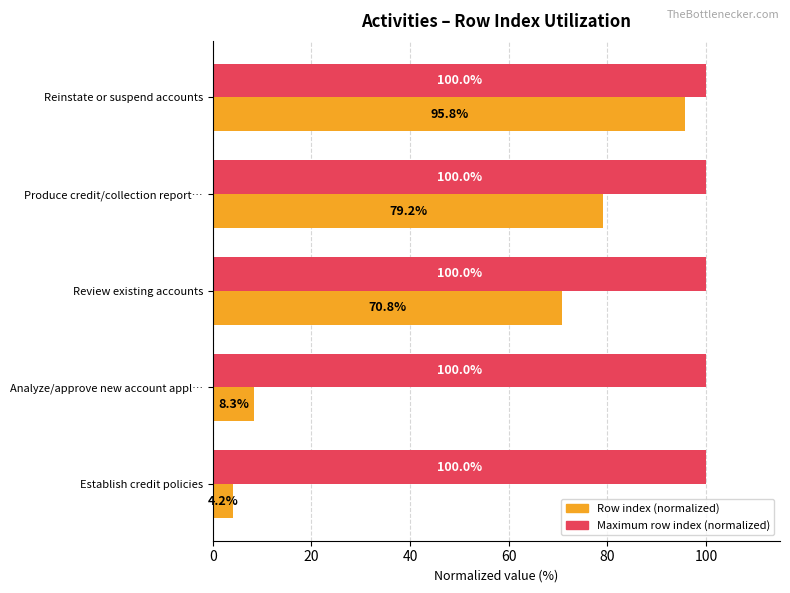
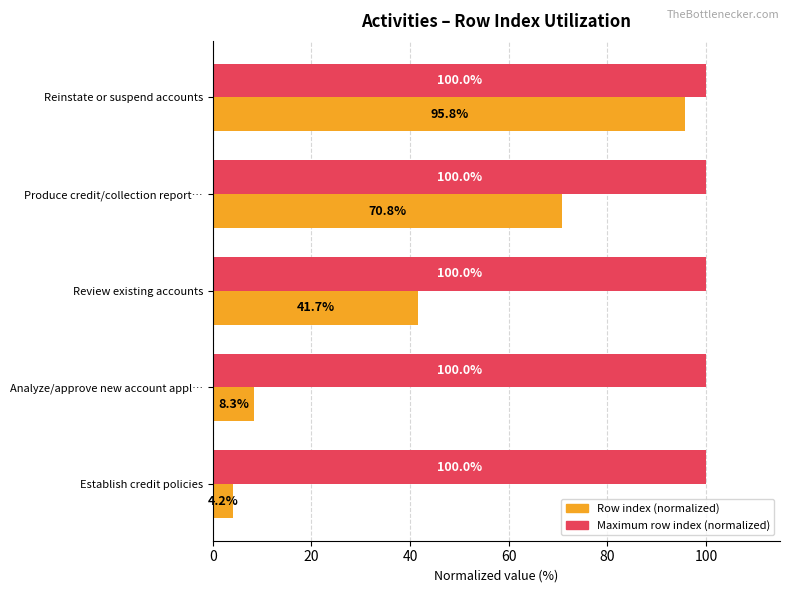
  {
    "Maximum row index (normalized)": {
      "Reinstate or suspend accounts": "100.0%",
      "Produce credit/collection report…": "100.0%",
      "Review existing accounts": "100.0%",
      "Analyze/approve new account appl…": "100.0%",
      "Establish credit policies": "100.0%"
    },
    "Row index (normalized)": {
      "Reinstate or suspend accounts": "95.8%",
-     "Produce credit/collection report…": "79.2%",
-     "Review existing accounts": "70.8%",
+     "Produce credit/collection report…": "70.8%",
+     "Review existing accounts": "41.7%",
      "Analyze/approve new account appl…": "8.3%",
      "Establish credit policies": "4.2%"
    }
  }
